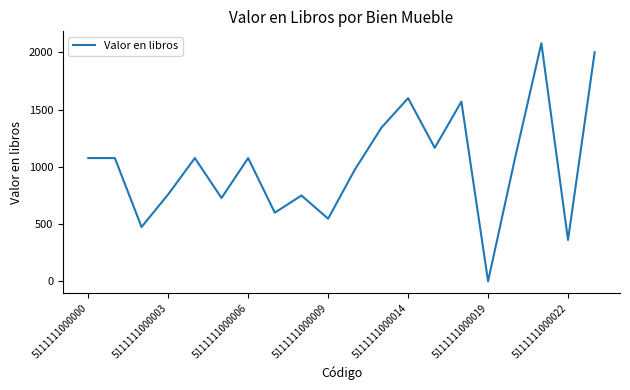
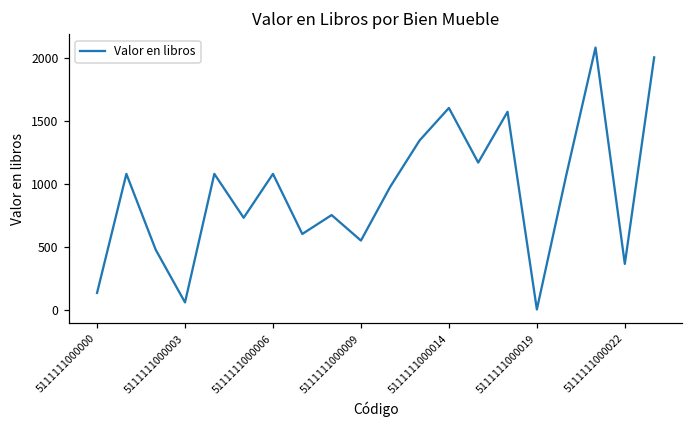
  {
-   "5111111000000": 1080,
-   "5111111000003": 760,
+   "5111111000000": 130,
+   "5111111000003": 60,
    "5111111000006": 1080,
    "5111111000009": 550,
    "5111111000014": 1600,
    "5111111000019": 0,
    "5111111000022": 360
  }
